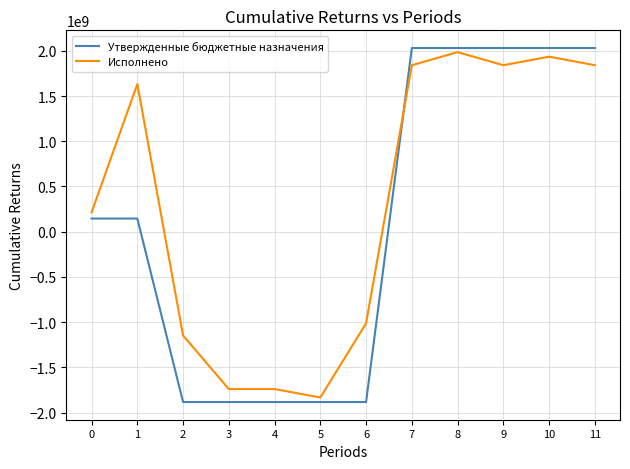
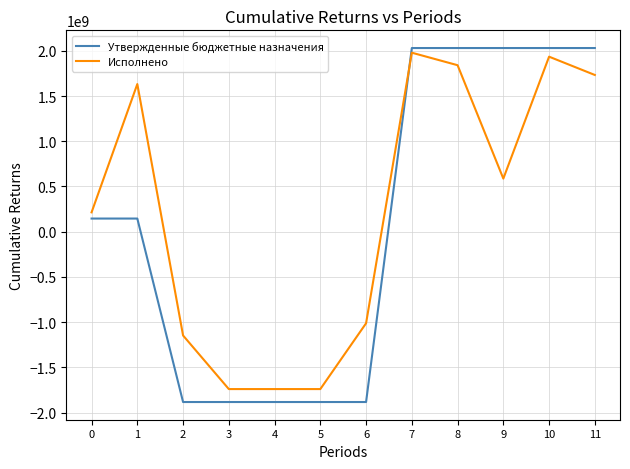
  {
    "Утвержденные бюджетные назначения": {
      "0": 100000000,
      "1": 100000000,
      "2": -1900000000,
      "3": -1900000000,
      "4": -1900000000,
      "5": -1900000000,
      "6": -1900000000,
      "7": 2000000000,
      "8": 2000000000,
      "9": 2000000000,
      "10": 2000000000,
      "11": 2000000000
    },
    "Исполнено": {
      "0": 200000000,
      "1": 1600000000,
      "2": -1100000000,
      "3": -1700000000,
      "4": -1700000000,
-     "5": -1800000000,
+     "5": -1700000000,
      "6": -1000000000,
-     "7": 1800000000,
-     "8": 2000000000,
-     "9": 1800000000,
+     "7": 2000000000,
+     "8": 1800000000,
+     "9": 600000000,
      "10": 1900000000,
-     "11": 1800000000
+     "11": 1700000000
    }
  }
